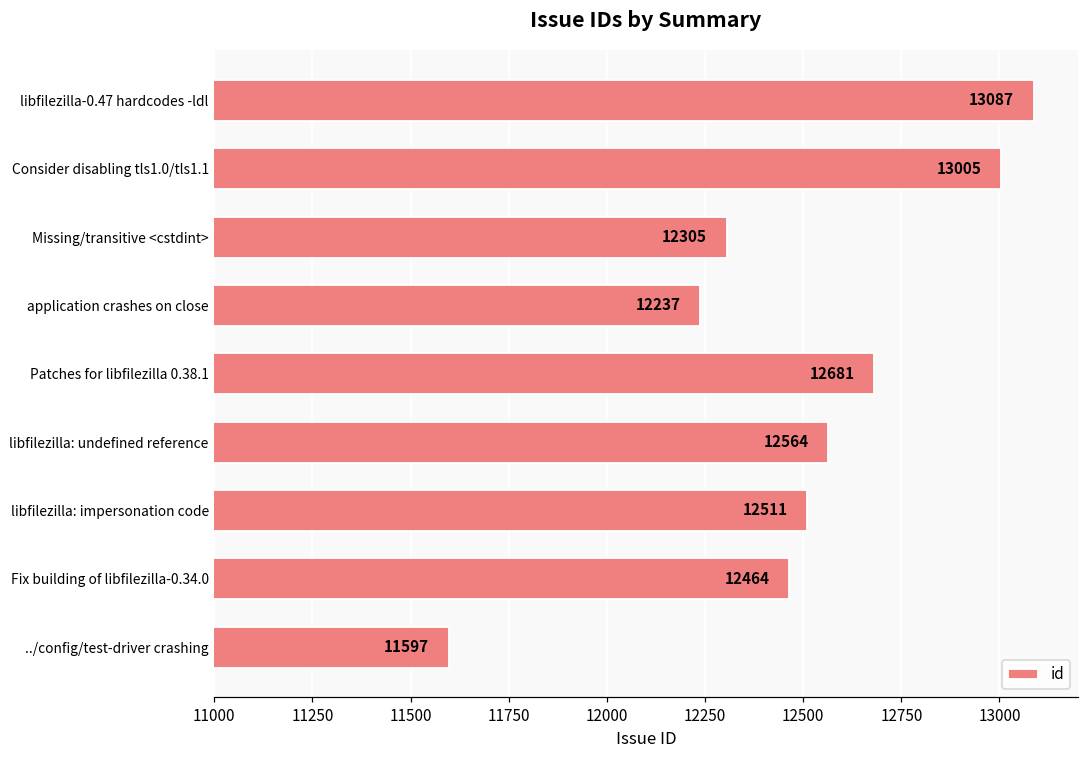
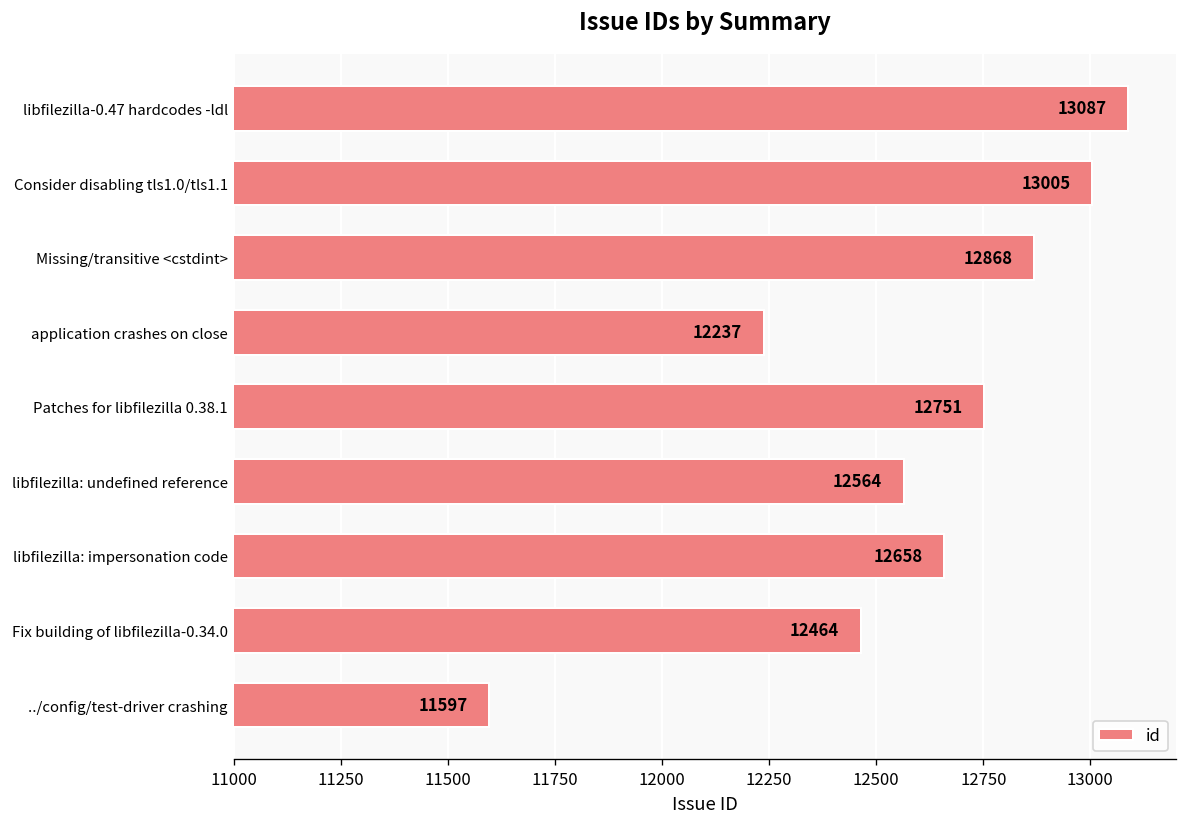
  {
    "libfilezilla-0.47 hardcodes -ldl": 13087,
    "Consider disabling tls1.0/tls1.1": 13005,
-   "Missing/transitive <cstdint>": 12305,
+   "Missing/transitive <cstdint>": 12868,
    "application crashes on close": 12237,
-   "Patches for libfilezilla 0.38.1": 12681,
+   "Patches for libfilezilla 0.38.1": 12751,
    "libfilezilla: undefined reference": 12564,
-   "libfilezilla: impersonation code": 12511,
+   "libfilezilla: impersonation code": 12658,
    "Fix building of libfilezilla-0.34.0": 12464,
    "../config/test-driver crashing": 11597
  }
